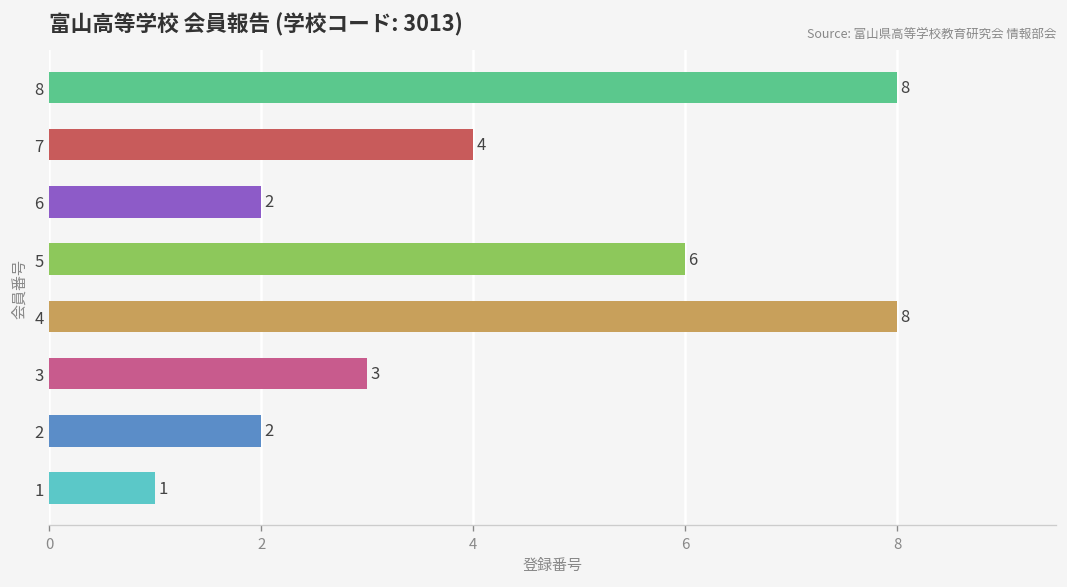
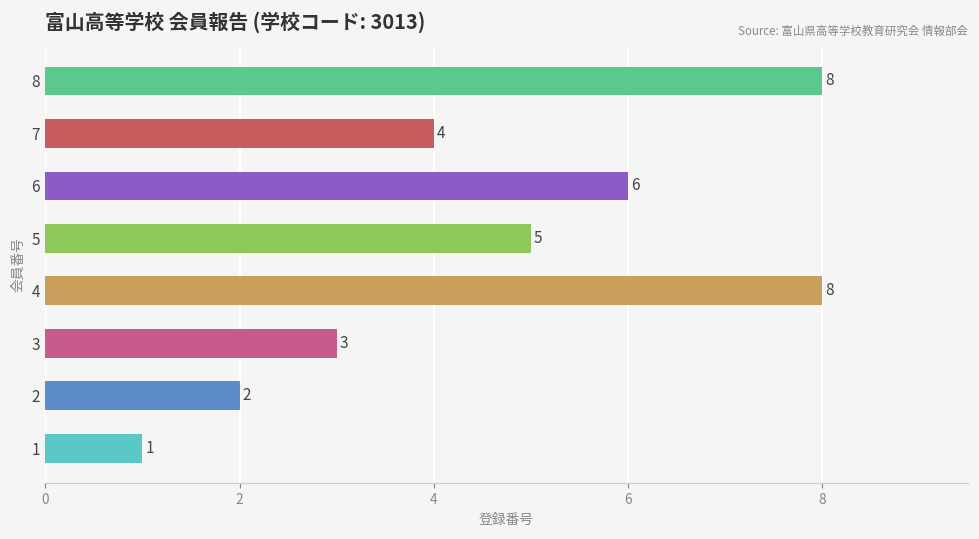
  {
    "8": 8,
    "7": 4,
-   "6": 2,
-   "5": 6,
+   "6": 6,
+   "5": 5,
    "4": 8,
    "3": 3,
    "2": 2,
    "1": 1
  }
